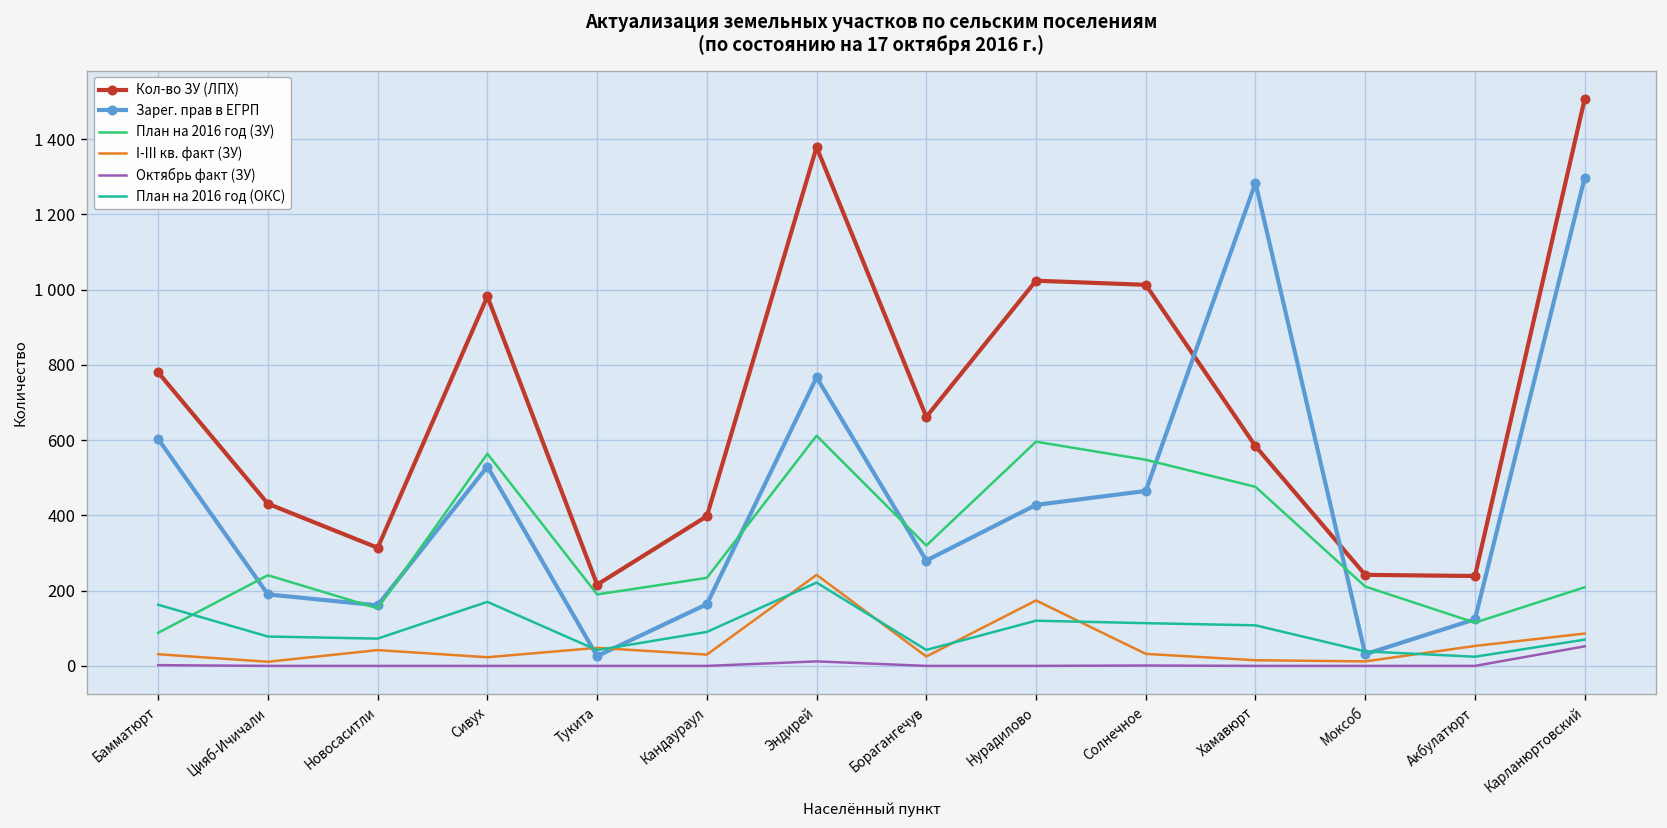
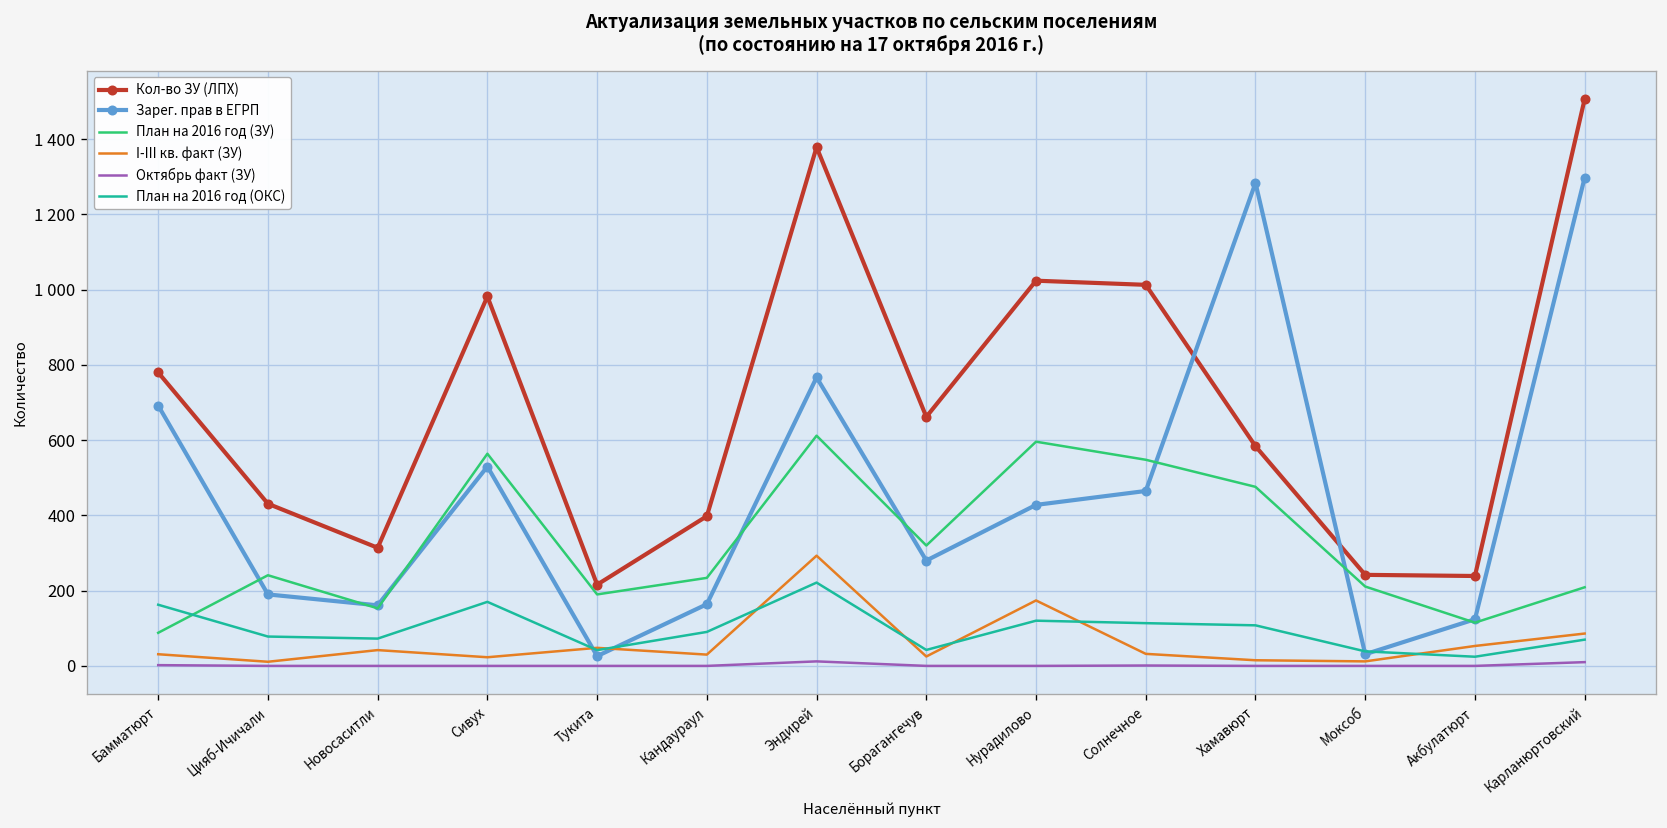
  {
    "Кол-во ЗУ (ЛПХ)": {
      "Бамматюрт": 780,
      "Цияб-Ичичали": 430,
      "Новосаситли": 310,
      "Сивух": 980,
      "Тукита": 220,
      "Кандаураул": 400,
      "Эндирей": 1380,
      "Борагангечув": 660,
      "Нурадилово": 1020,
      "Солнечное": 1010,
      "Хамавюрт": 580,
      "Моксоб": 240,
      "Акбулатюрт": 240,
      "Карланюртовский": 1510
    },
    "Зарег. прав в ЕГРП": {
-     "Бамматюрт": 600,
+     "Бамматюрт": 690,
      "Цияб-Ичичали": 190,
      "Новосаситли": 160,
      "Сивух": 530,
      "Тукита": 30,
      "Кандаураул": 160,
      "Эндирей": 770,
      "Борагангечув": 280,
      "Нурадилово": 430,
      "Солнечное": 470,
      "Хамавюрт": 1280,
      "Акбулатюрт": 120,
      "Карланюртовский": 1300
    },
    "I-III кв. факт (ЗУ)": {
      "Бамматюрт": 30,
      "Цияб-Ичичали": 10,
      "Новосаситли": 40,
      "Сивух": 20,
      "Кандаураул": 30,
-     "Эндирей": 240,
+     "Эндирей": 290,
      "Борагангечув": 30,
      "Нурадилово": 170,
      "Солнечное": 30,
      "Хамавюрт": 20,
      "Моксоб": 10,
      "Акбулатюрт": 50,
      "Карланюртовский": 90
    },
    "Октябрь факт (ЗУ)": {
      "Бамматюрт": 0,
      "Цияб-Ичичали": 0,
      "Новосаситли": 0,
      "Сивух": 0,
      "Тукита": 0,
      "Кандаураул": 0,
      "Эндирей": 10,
      "Борагангечув": 0,
      "Нурадилово": 0,
      "Солнечное": 0,
      "Хамавюрт": 0,
      "Моксоб": 0,
      "Акбулатюрт": 0,
-     "Карланюртовский": 50
+     "Карланюртовский": 10
    }
  }
